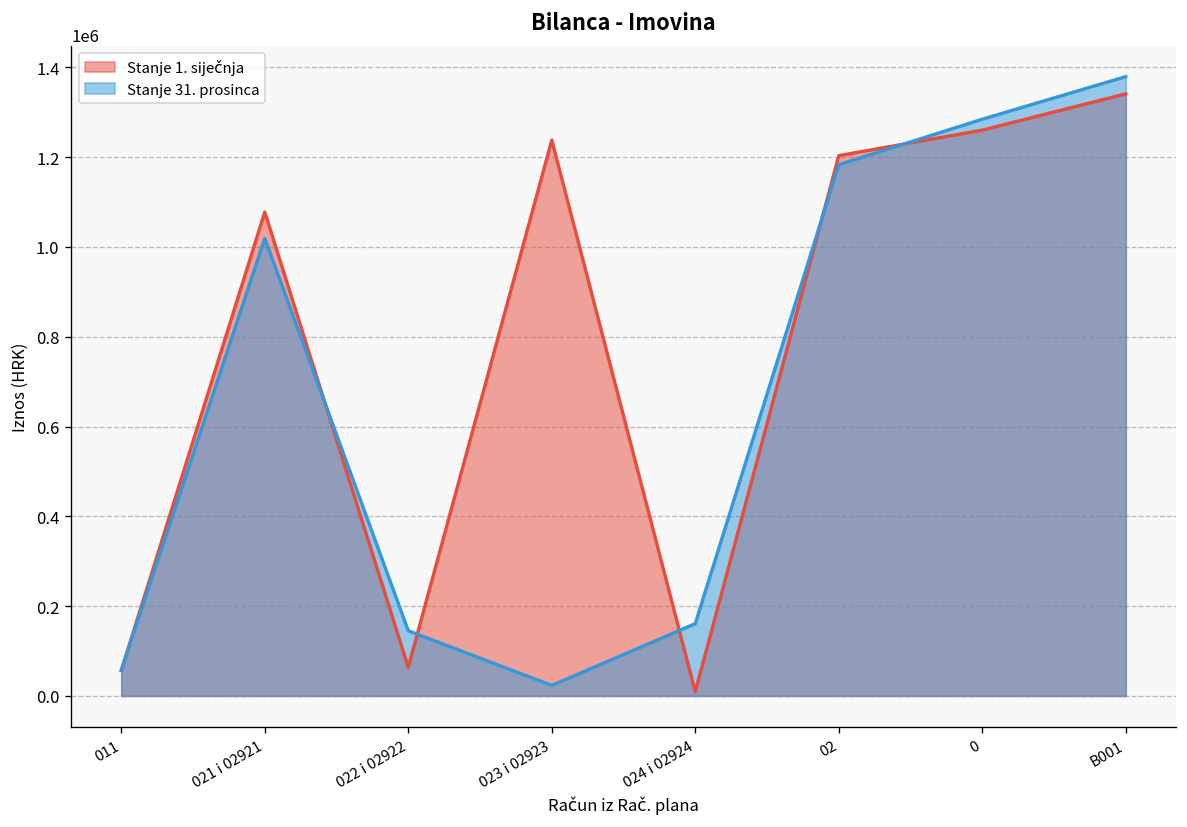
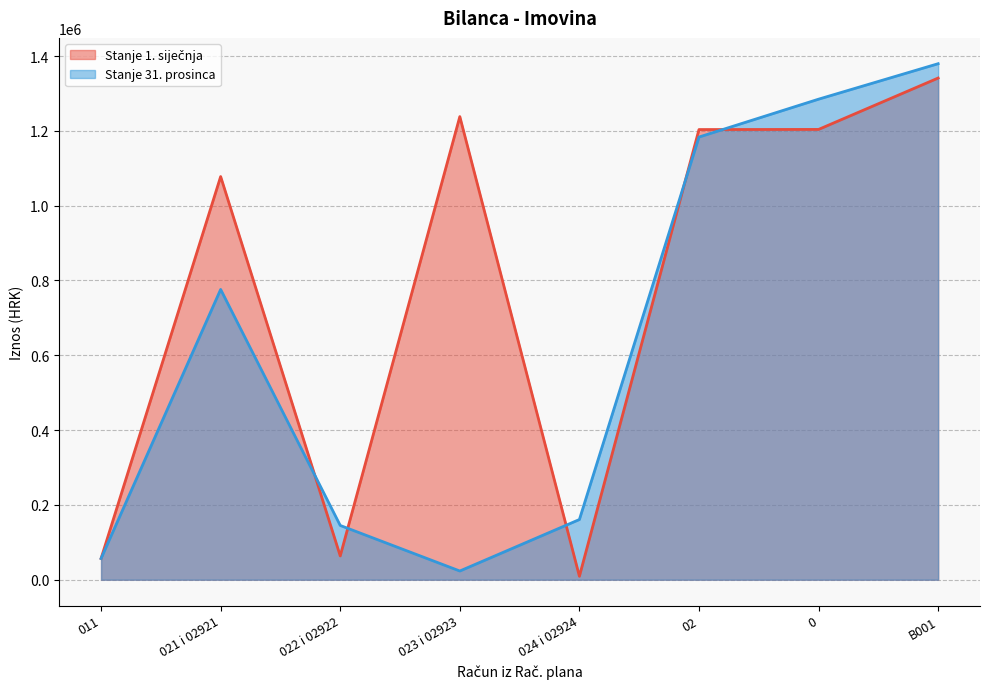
  {
    "Stanje 1. siječnja": {
      "021 i 02921": 1080000,
      "022 i 02922": 60000,
      "023 i 02923": 1240000,
      "024 i 02924": 10000,
      "02": 1200000,
-     "0": 1260000,
+     "0": 1200000,
      "B001": 1340000
    },
    "Stanje 31. prosinca": {
-     "021 i 02921": 1020000,
+     "021 i 02921": 780000,
      "022 i 02922": 150000,
      "023 i 02923": 20000,
      "024 i 02924": 160000,
      "02": 1180000,
      "0": 1280000,
      "B001": 1380000
    }
  }
